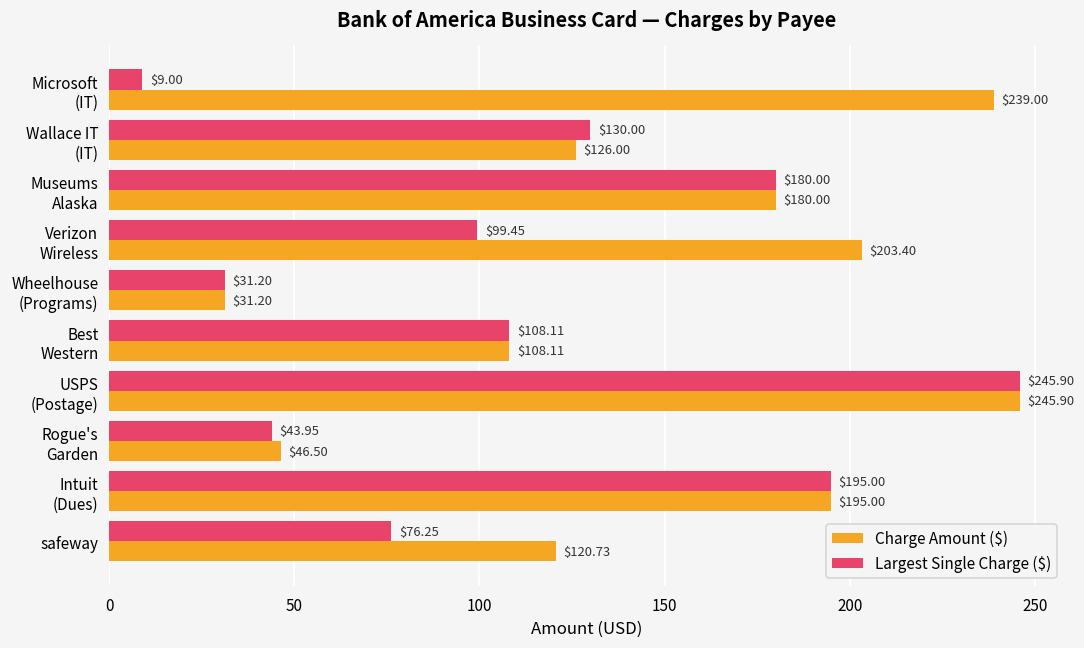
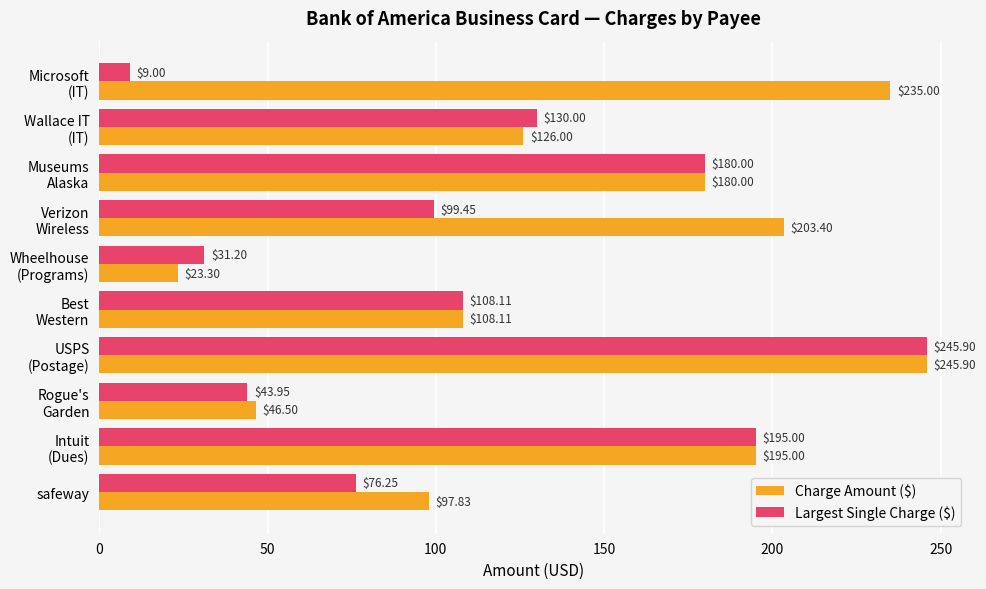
  {
    "Charge Amount ($)": {
-     "Microsoft (IT)": "$239.00",
+     "Microsoft (IT)": "$235.00",
      "Wallace IT (IT)": "$126.00",
      "Museums Alaska": "$180.00",
      "Verizon Wireless": "$203.40",
-     "Wheelhouse (Programs)": "$31.20",
+     "Wheelhouse (Programs)": "$23.30",
      "Best Western": "$108.11",
      "USPS (Postage)": "$245.90",
      "Rogue's Garden": "$46.50",
      "Intuit (Dues)": "$195.00",
-     "safeway": "$120.73"
+     "safeway": "$97.83"
    },
    "Largest Single Charge ($)": {
      "Microsoft (IT)": "$9.00",
      "Wallace IT (IT)": "$130.00",
      "Museums Alaska": "$180.00",
      "Verizon Wireless": "$99.45",
      "Wheelhouse (Programs)": "$31.20",
      "Best Western": "$108.11",
      "USPS (Postage)": "$245.90",
      "Rogue's Garden": "$43.95",
      "Intuit (Dues)": "$195.00",
      "safeway": "$76.25"
    }
  }
